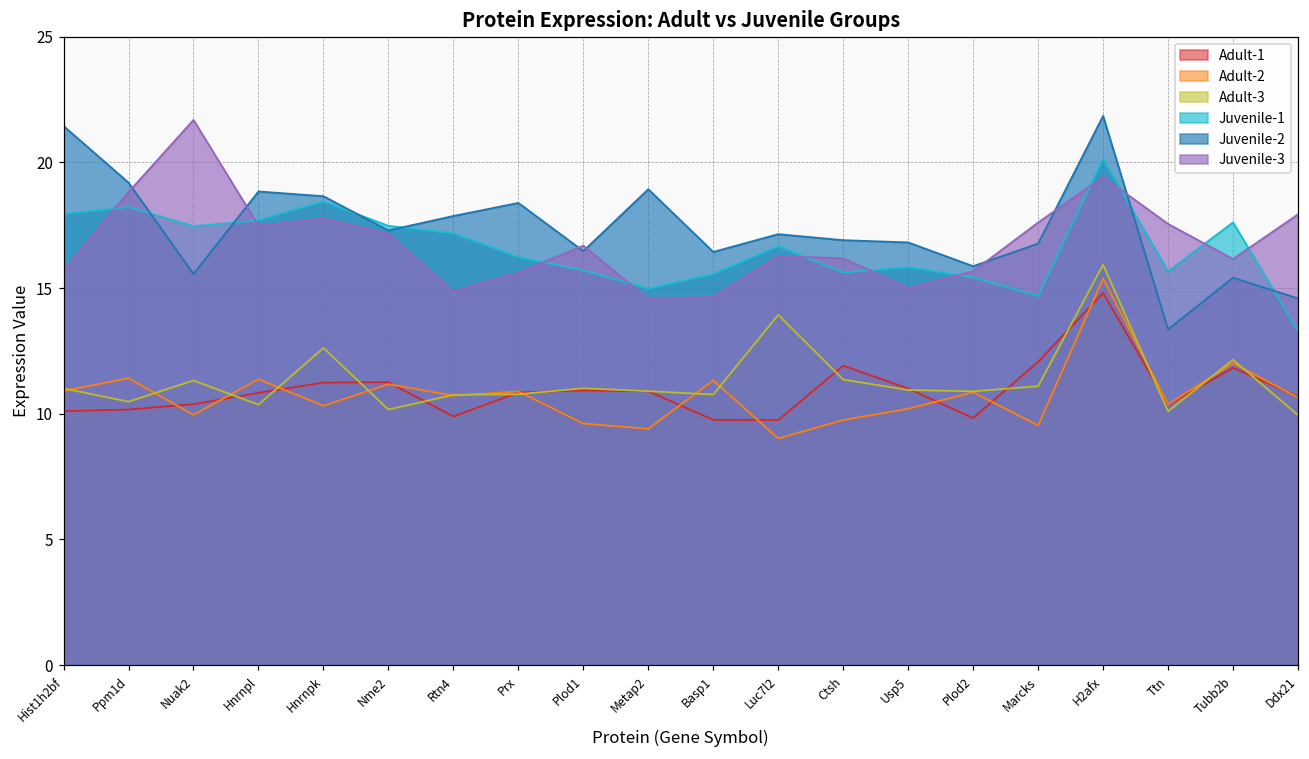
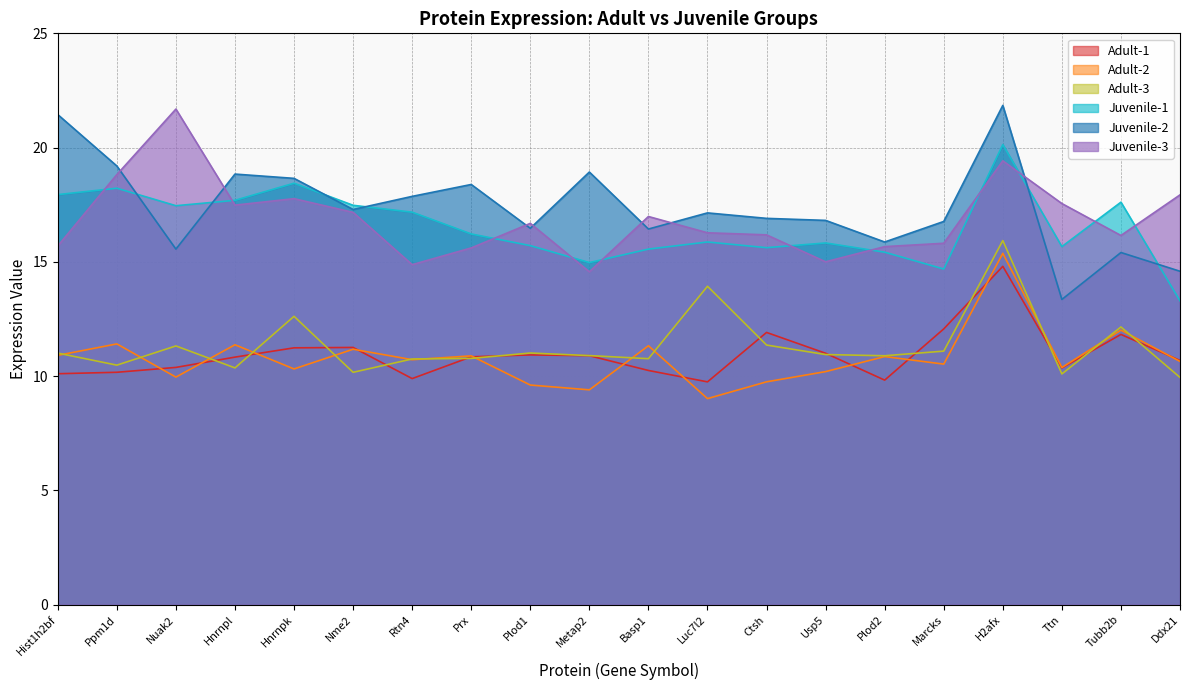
  {
    "Adult-1": {
      "Hist1h2bf": 10.1,
      "Ppm1d": 10.2,
      "Nuak2": 10.4,
      "Hnrnpl": 10.8,
      "Hnrnpk": 11.2,
      "Rtn4": 9.9,
-     "Basp1": 9.8,
+     "Basp1": 10.2,
      "Luc7l2": 9.8,
      "Ctsh": 11.9,
      "Plod2": 9.8,
      "Marcks": 12.1,
      "H2afx": 14.8,
      "Tubb2b": 11.8
    },
    "Adult-2": {
      "Ppm1d": 11.4,
      "Nuak2": 10.0,
      "Hnrnpl": 11.4,
      "Hnrnpk": 10.3,
      "Plod1": 9.6,
      "Metap2": 9.4,
      "Basp1": 11.3,
      "Luc7l2": 9.0,
      "Ctsh": 9.8,
      "Usp5": 10.2,
-     "Marcks": 9.5,
+     "Marcks": 10.5,
      "H2afx": 15.4,
      "Tubb2b": 12.0
    },
    "Adult-3": {
      "Ppm1d": 10.5,
      "Nuak2": 11.3,
      "Hnrnpl": 10.4,
      "Hnrnpk": 12.6,
      "Nme2": 10.2,
      "Basp1": 10.8,
      "Luc7l2": 13.9,
      "Ctsh": 11.4,
      "Marcks": 11.1,
      "H2afx": 15.9,
      "Ttn": 10.1,
      "Tubb2b": 12.2,
      "Ddx21": 9.9
    },
    "Juvenile-1": {
      "Hist1h2bf": 17.9,
      "Ppm1d": 18.2,
      "Nuak2": 17.5,
      "Hnrnpl": 17.7,
      "Hnrnpk": 18.4,
      "Nme2": 17.5,
      "Rtn4": 17.2,
      "Prx": 16.2,
      "Plod1": 15.7,
      "Metap2": 15.0,
      "Basp1": 15.6,
-     "Luc7l2": 16.7,
+     "Luc7l2": 15.9,
      "Ctsh": 15.6,
      "Usp5": 15.8,
      "Plod2": 15.4,
      "Marcks": 14.7,
      "H2afx": 20.1,
      "Ttn": 15.7,
      "Tubb2b": 17.6,
      "Ddx21": 13.3
    },
    "Juvenile-2": {
      "Hist1h2bf": 21.4,
      "Ppm1d": 19.2,
      "Nuak2": 15.6,
      "Hnrnpl": 18.8,
      "Hnrnpk": 18.7,
      "Nme2": 17.3,
      "Rtn4": 17.9,
      "Prx": 18.4,
      "Plod1": 16.5,
      "Metap2": 18.9,
      "Basp1": 16.4,
      "Luc7l2": 17.1,
      "Ctsh": 16.9,
      "Usp5": 16.8,
      "Plod2": 15.9,
      "Marcks": 16.8,
      "H2afx": 21.8,
      "Ttn": 13.4,
      "Tubb2b": 15.4,
      "Ddx21": 14.6
    },
    "Juvenile-3": {
      "Hist1h2bf": 15.7,
      "Ppm1d": 18.8,
      "Nuak2": 21.7,
      "Hnrnpl": 17.5,
      "Hnrnpk": 17.8,
      "Nme2": 17.2,
      "Rtn4": 14.9,
      "Prx": 15.6,
      "Plod1": 16.7,
      "Metap2": 14.6,
-     "Basp1": 14.6,
+     "Basp1": 17.0,
      "Luc7l2": 16.3,
      "Ctsh": 16.2,
      "Usp5": 15.0,
      "Plod2": 15.7,
-     "Marcks": 17.6,
+     "Marcks": 15.8,
      "H2afx": 19.4,
      "Ttn": 17.6,
      "Tubb2b": 16.2,
      "Ddx21": 17.9
    }
  }
